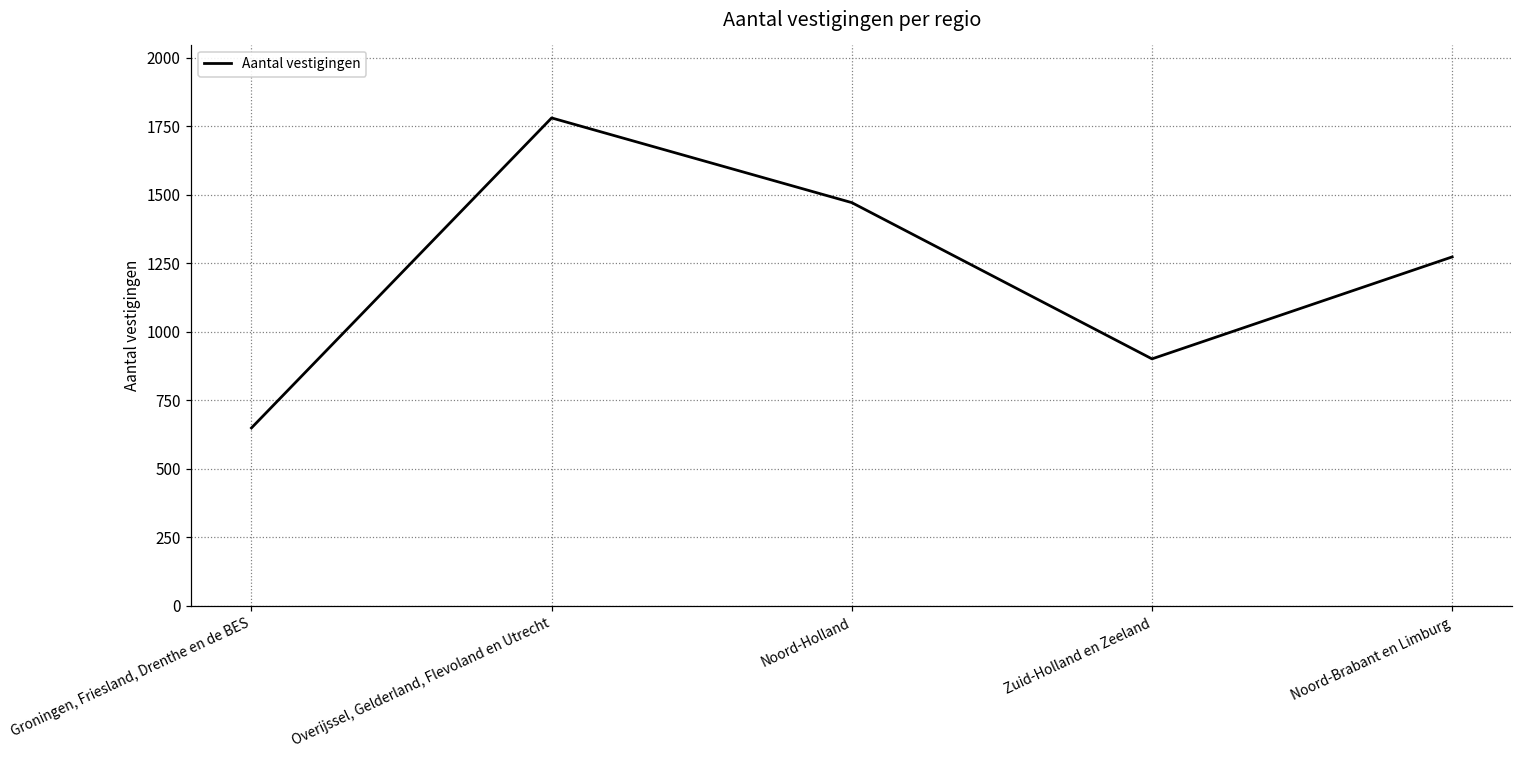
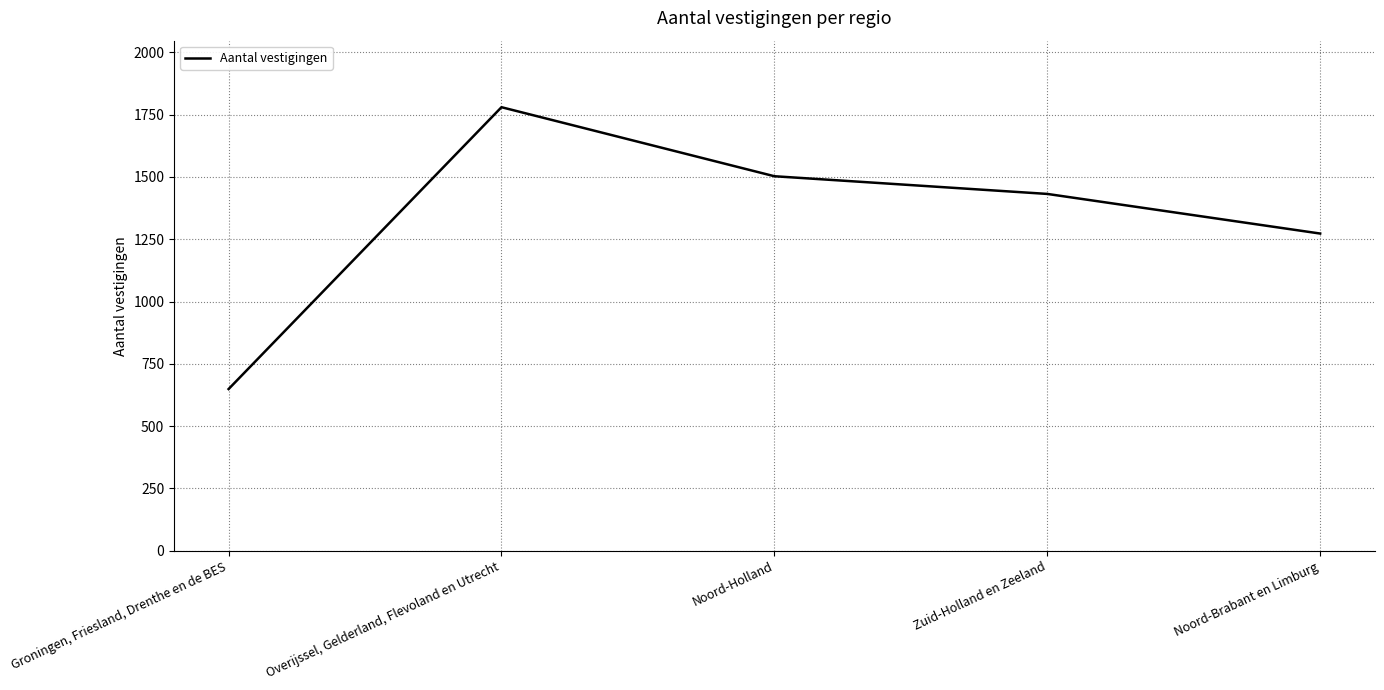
  {
    "Groningen, Friesland, Drenthe en de BES": 650,
    "Overijssel, Gelderland, Flevoland en Utrecht": 1780,
-   "Noord-Holland": 1470,
-   "Zuid-Holland en Zeeland": 900,
+   "Noord-Holland": 1500,
+   "Zuid-Holland en Zeeland": 1430,
    "Noord-Brabant en Limburg": 1270
  }
